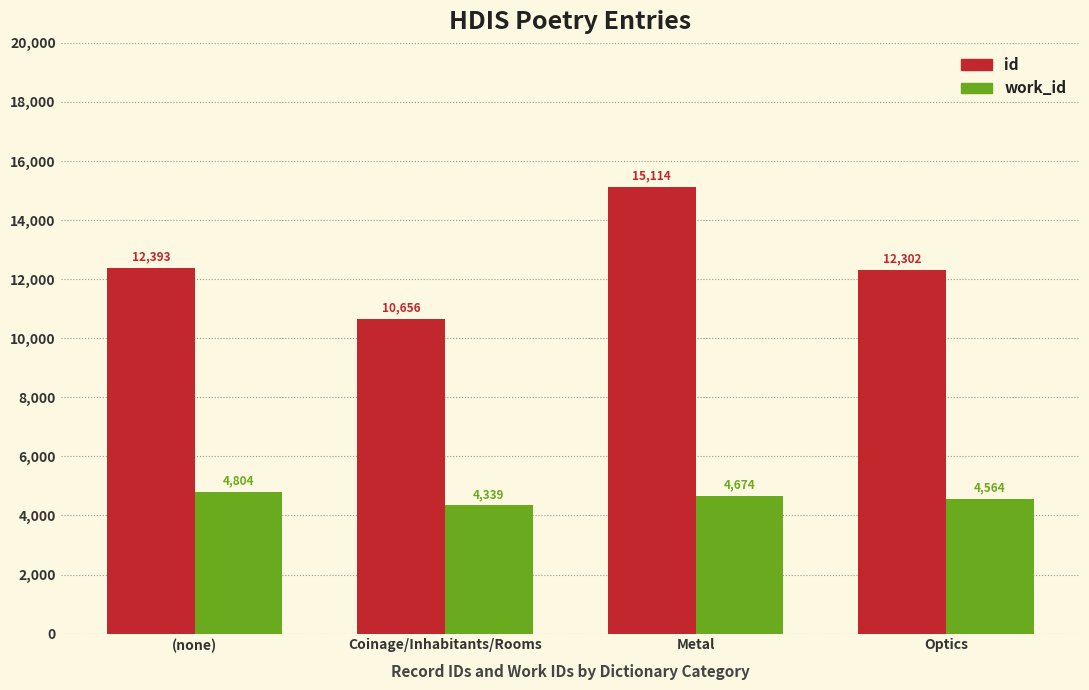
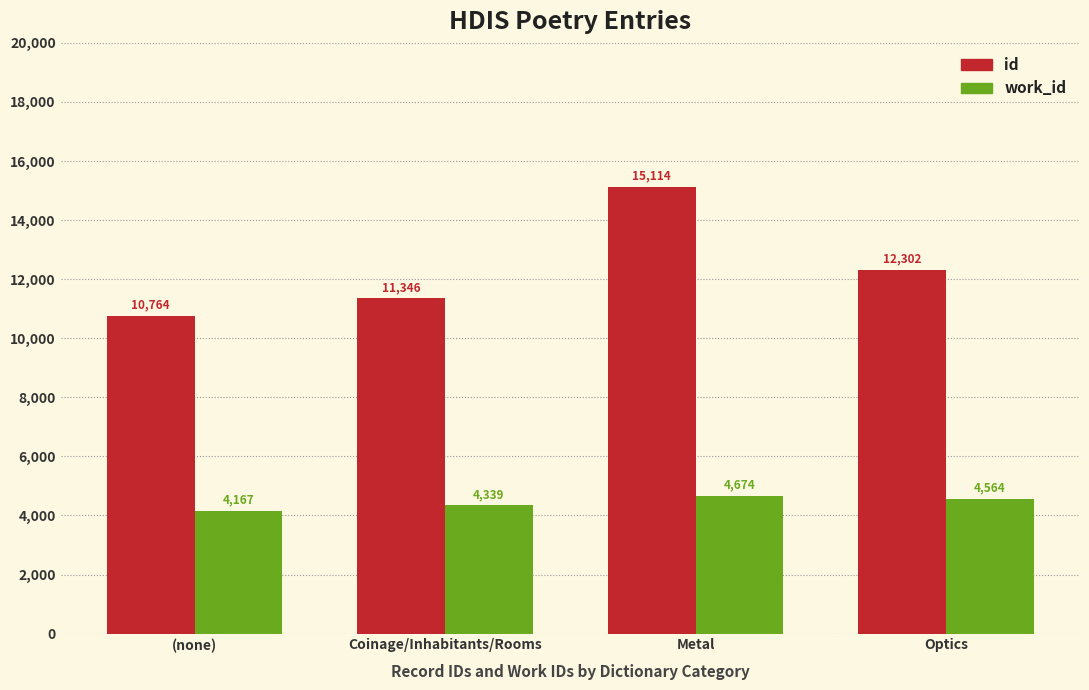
  {
    "id": {
-     "(none)": "12,393",
-     "Coinage/Inhabitants/Rooms": "10,656",
+     "(none)": "10,764",
+     "Coinage/Inhabitants/Rooms": "11,346",
      "Metal": "15,114",
      "Optics": "12,302"
    },
    "work_id": {
-     "(none)": "4,804",
+     "(none)": "4,167",
      "Coinage/Inhabitants/Rooms": "4,339",
      "Metal": "4,674",
      "Optics": "4,564"
    }
  }
